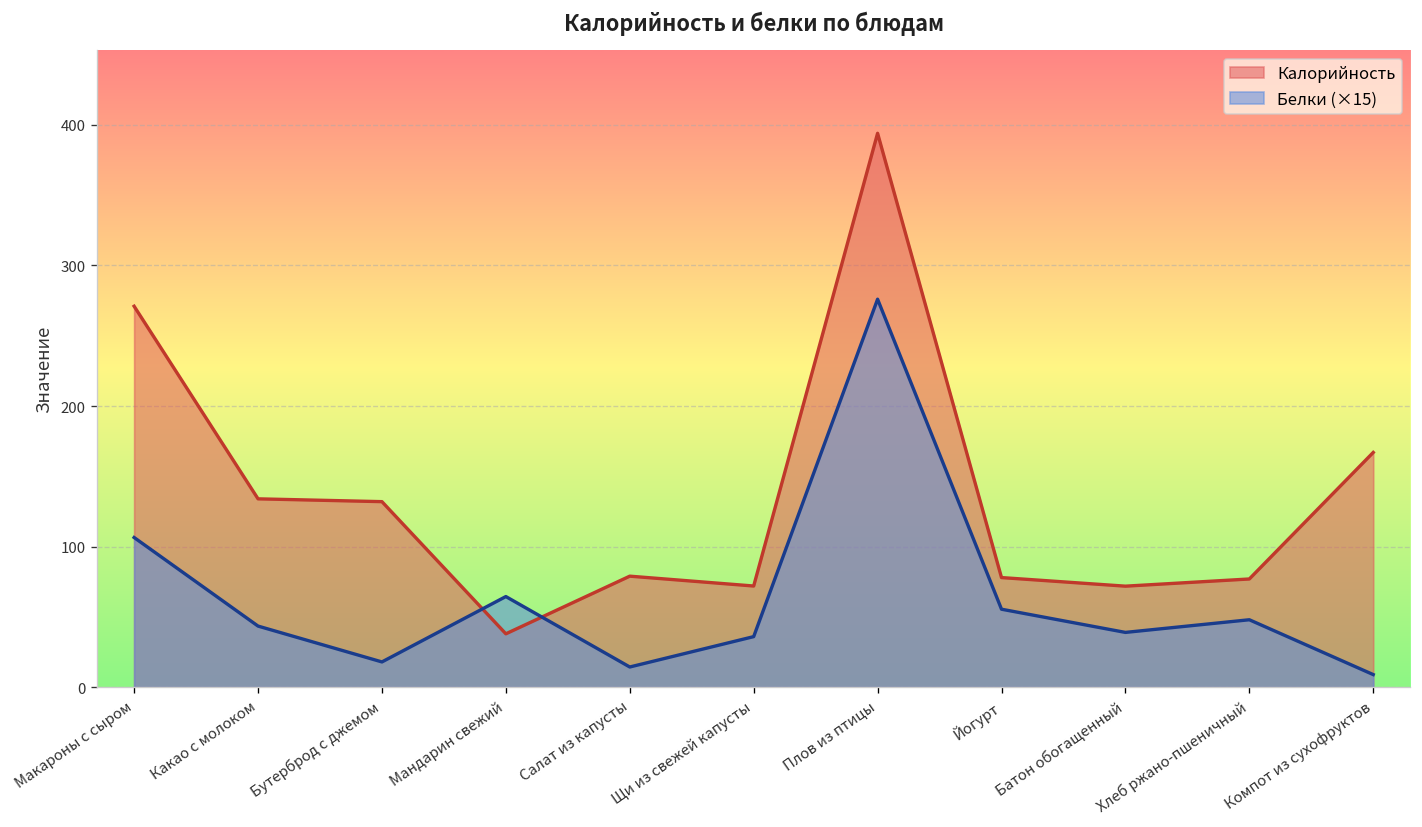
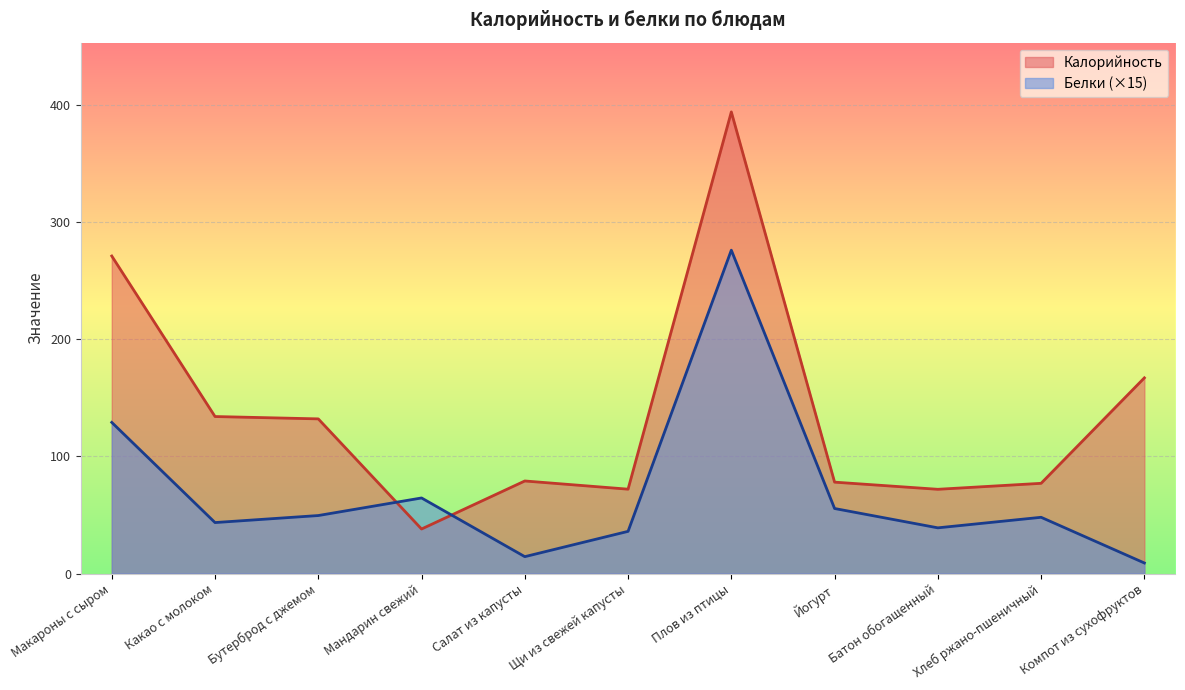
  {
    "Калорийность": {
      "Макароны с сыром": 271,
      "Какао с молоком": 134,
      "Бутерброд с джемом": 132,
      "Мандарин свежий": 38,
      "Салат из капусты": 79,
      "Щи из свежей капусты": 72,
      "Плов из птицы": 394,
      "Йогурт": 78,
      "Батон обогащенный": 72,
      "Хлеб ржано-пшеничный": 77,
      "Компот из сухофруктов": 167
    },
    "Белки (×15)": {
-     "Макароны с сыром": 107,
+     "Макароны с сыром": 129,
      "Какао с молоком": 44,
-     "Бутерброд с джемом": 18,
+     "Бутерброд с джемом": 50,
      "Мандарин свежий": 65,
      "Салат из капусты": 14,
      "Щи из свежей капусты": 36,
      "Плов из птицы": 276,
      "Йогурт": 56,
      "Батон обогащенный": 39,
      "Хлеб ржано-пшеничный": 48,
      "Компот из сухофруктов": 9
    }
  }
